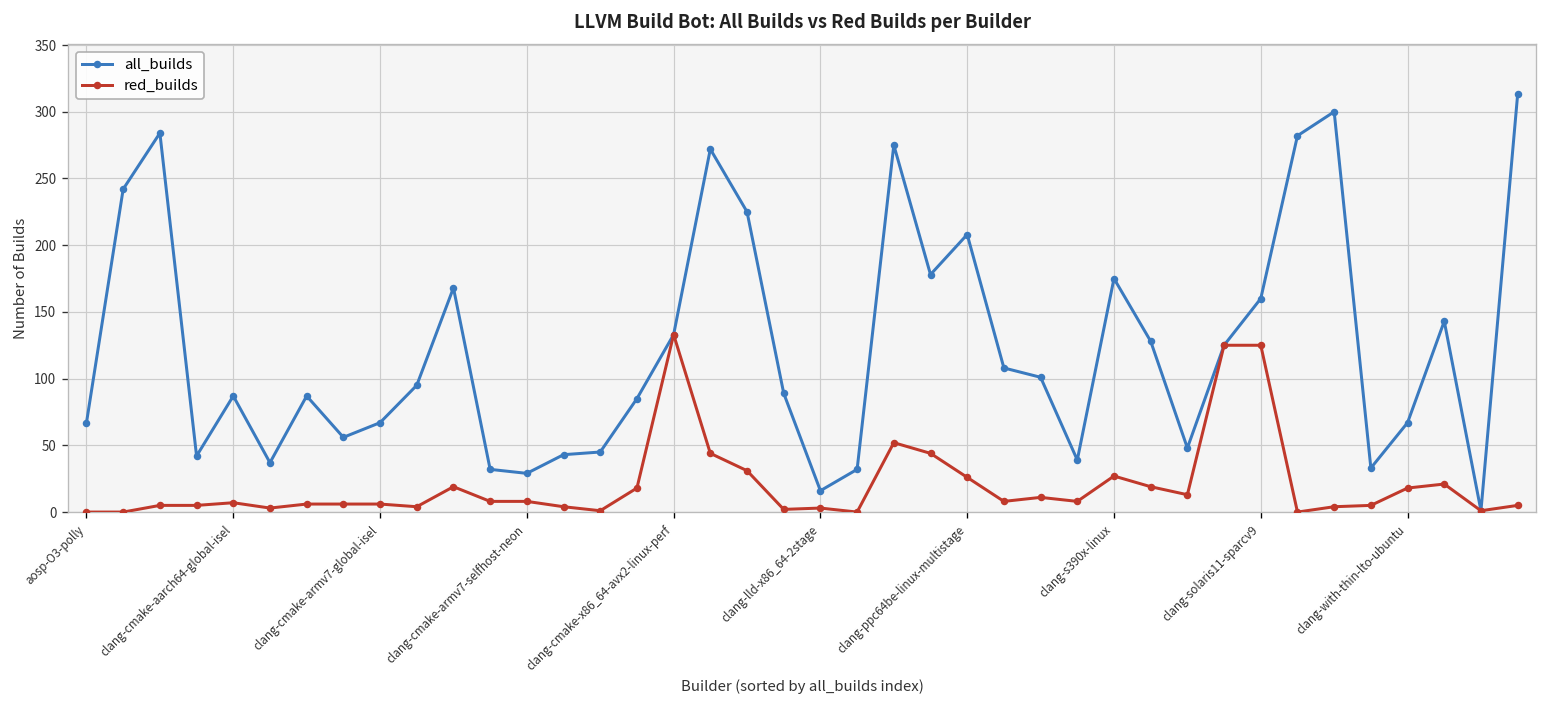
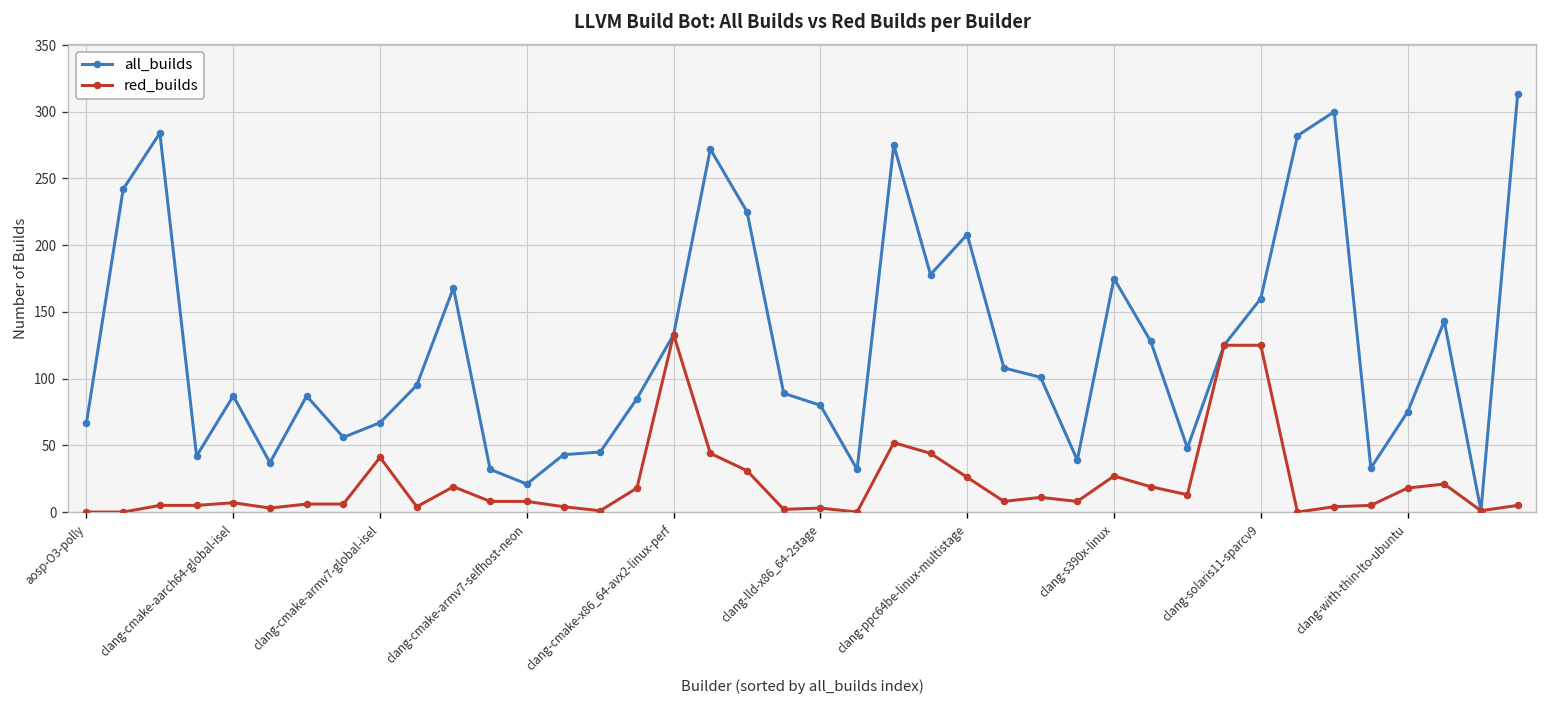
  {
    "all_builds": {
      "aosp-O3-polly": 67,
      "clang-cmake-aarch64-global-isel": 87,
      "clang-cmake-armv7-global-isel": 67,
-     "clang-cmake-armv7-selfhost-neon": 29,
-     "clang-lld-x86_64-2stage": 16,
+     "clang-cmake-armv7-selfhost-neon": 21,
+     "clang-lld-x86_64-2stage": 80,
      "clang-ppc64be-linux-multistage": 208,
      "clang-s390x-linux": 175,
      "clang-solaris11-sparcv9": 160,
-     "clang-with-thin-lto-ubuntu": 67
+     "clang-with-thin-lto-ubuntu": 75
    },
    "red_builds": {
      "aosp-O3-polly": 0,
      "clang-cmake-aarch64-global-isel": 7,
-     "clang-cmake-armv7-global-isel": 6,
+     "clang-cmake-armv7-global-isel": 41,
      "clang-cmake-armv7-selfhost-neon": 8,
      "clang-lld-x86_64-2stage": 3,
      "clang-ppc64be-linux-multistage": 26,
      "clang-s390x-linux": 27,
      "clang-solaris11-sparcv9": 125,
      "clang-with-thin-lto-ubuntu": 18
    }
  }
